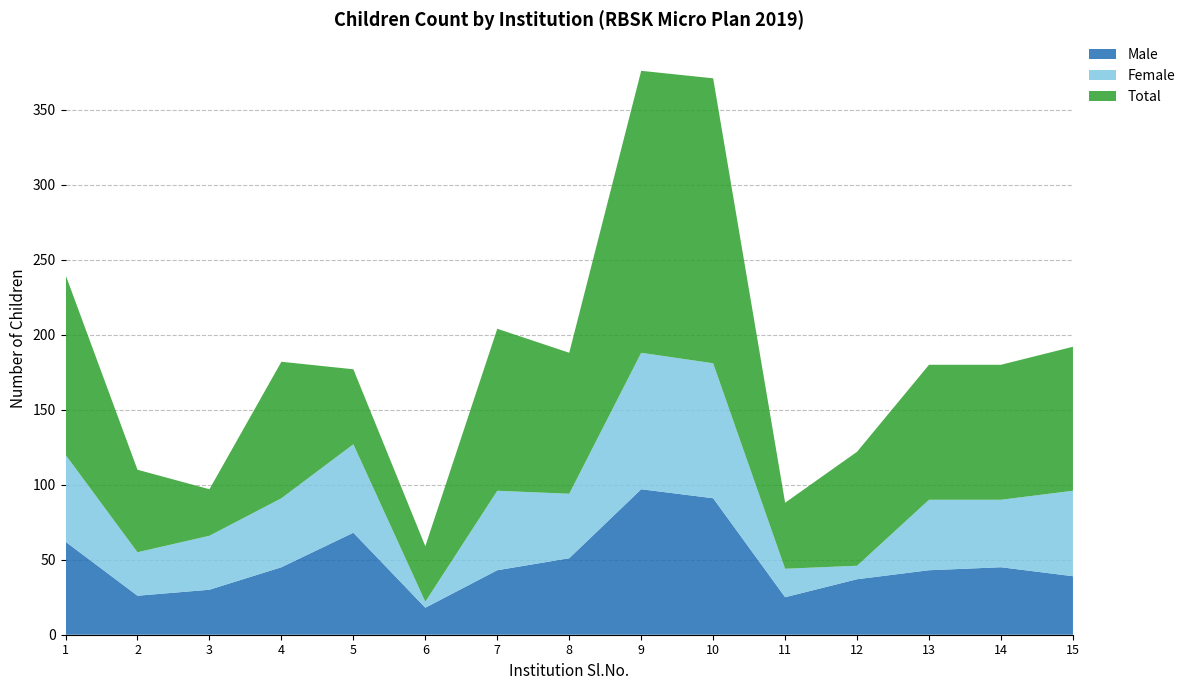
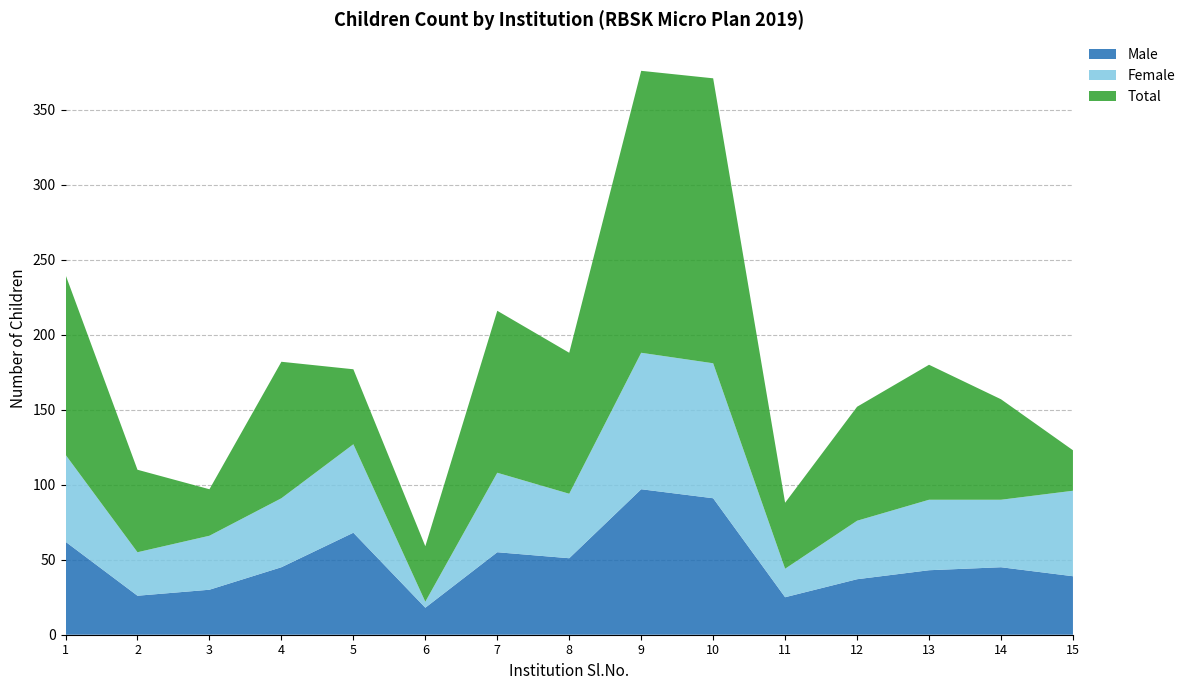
  {
    "Male": {
      "1": 62,
      "2": 26,
      "3": 30,
      "4": 45,
      "5": 68,
      "6": 18,
-     "7": 43,
+     "7": 55,
      "8": 51,
      "9": 97,
      "10": 91,
      "11": 25,
      "12": 37,
      "13": 43,
      "14": 45,
      "15": 39
    },
    "Female": {
      "1": 58,
      "2": 29,
      "3": 36,
      "4": 46,
      "5": 59,
      "6": 4,
      "7": 53,
      "8": 43,
      "9": 91,
      "10": 90,
      "11": 19,
-     "12": 9,
+     "12": 39,
      "13": 47,
      "14": 45,
      "15": 57
    },
    "Total": {
      "1": 120,
      "2": 55,
      "3": 31,
      "4": 91,
      "5": 50,
      "6": 37,
      "7": 108,
      "8": 94,
      "9": 188,
      "10": 190,
      "11": 44,
      "12": 76,
      "13": 90,
-     "14": 90,
-     "15": 96
+     "14": 67,
+     "15": 27
    }
  }
